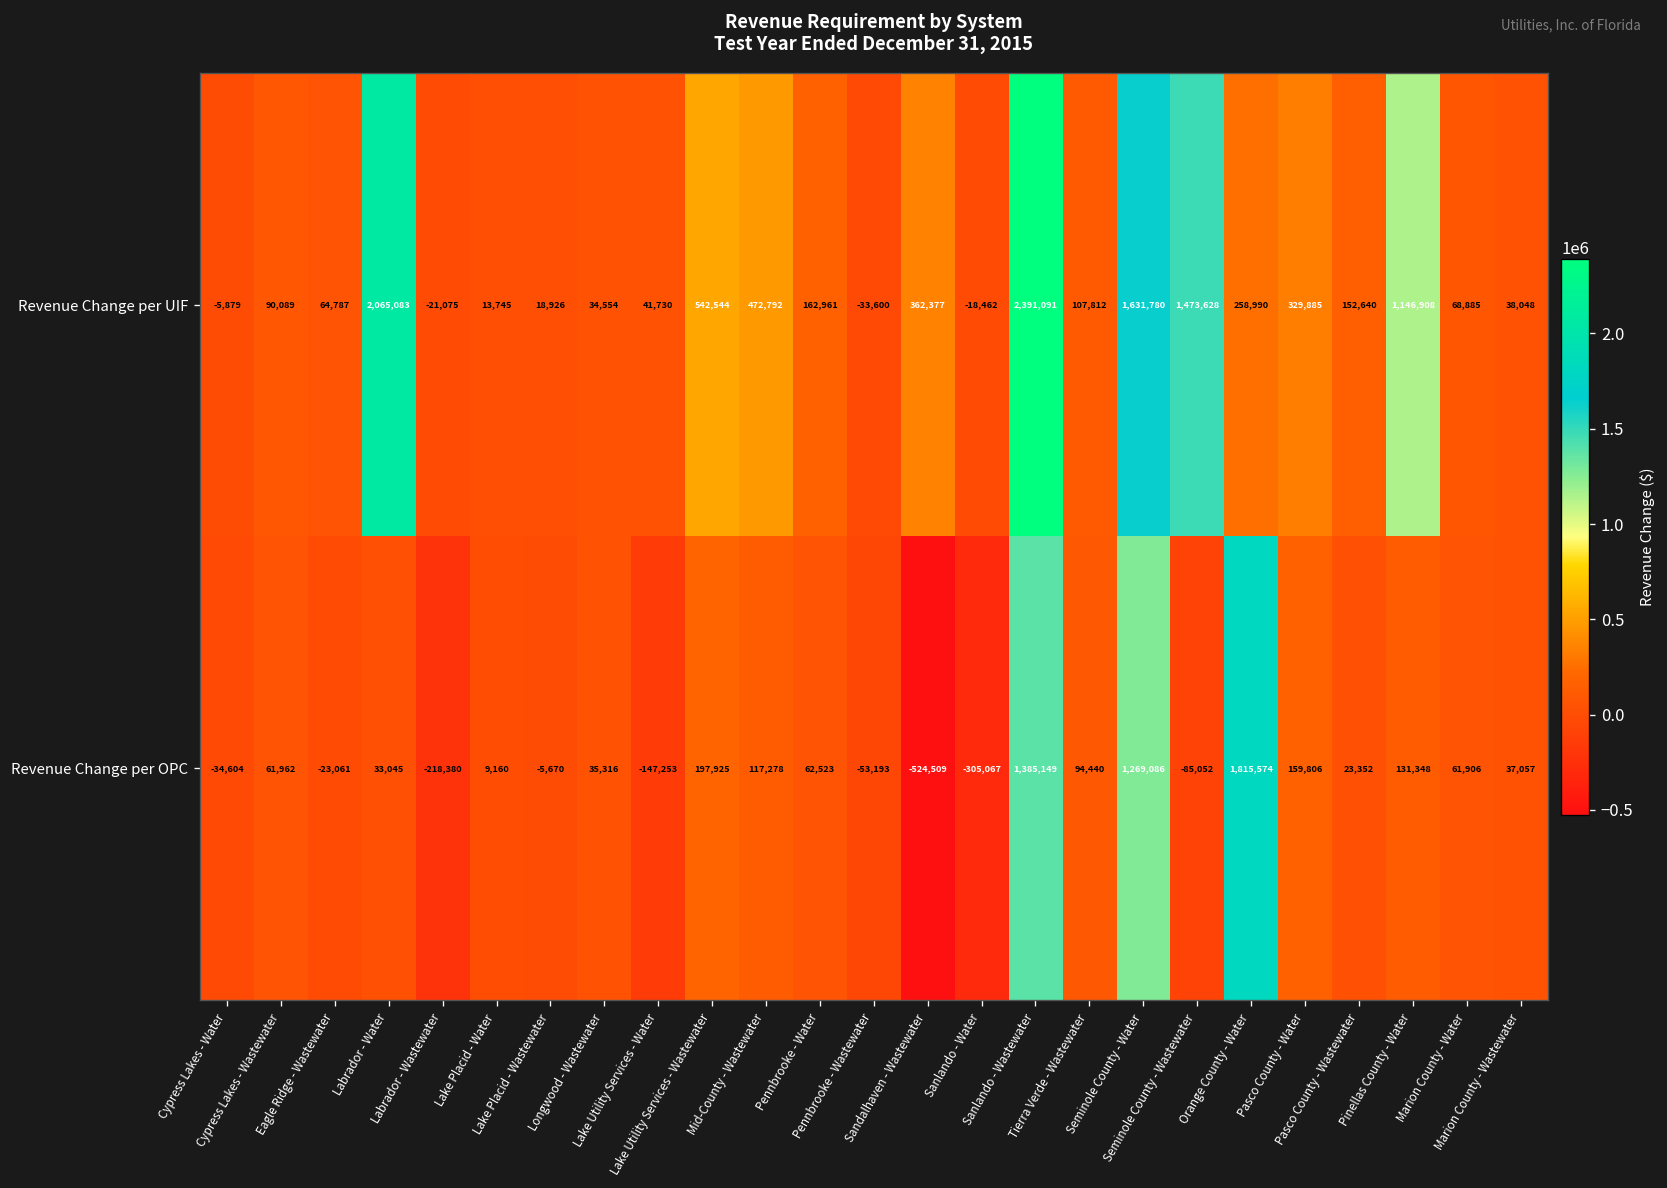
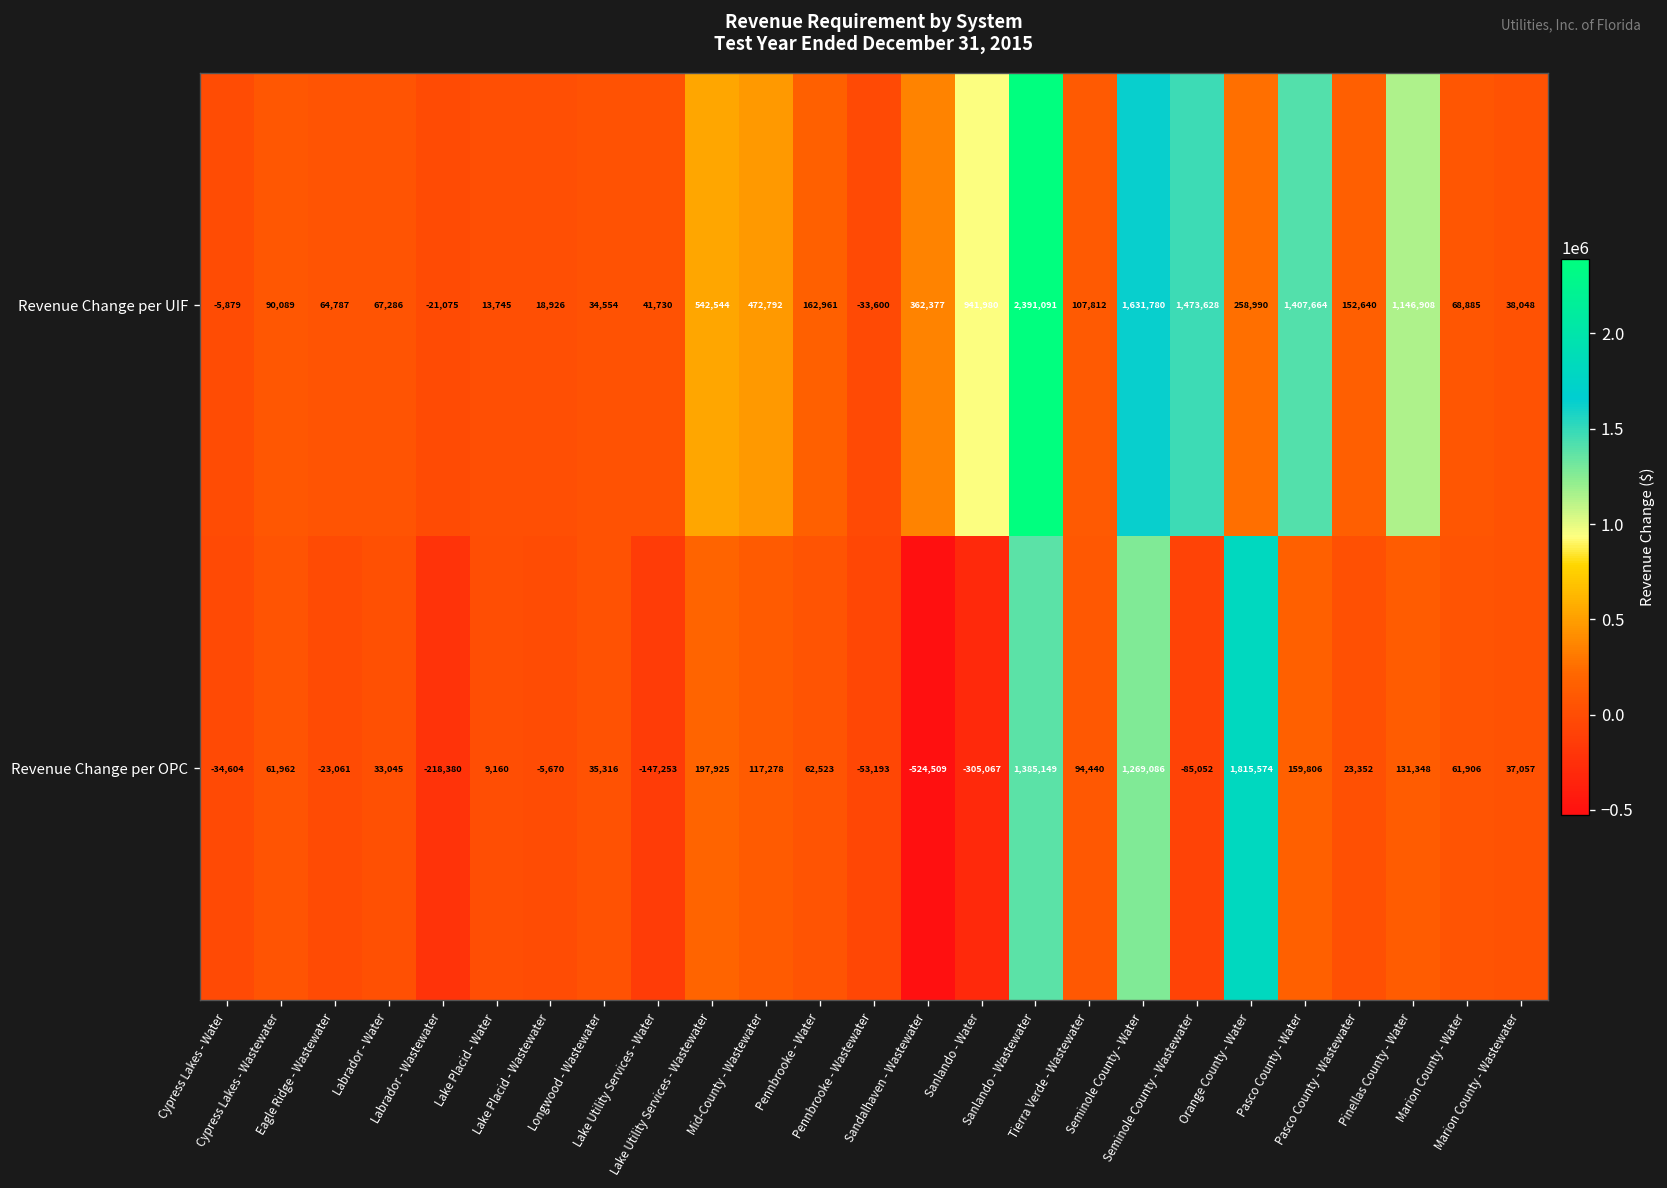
  {
    "Revenue Change per UIF": {
      "Cypress Lakes - Water": "-5,879",
      "Cypress Lakes - Wastewater": "90,089",
      "Eagle Ridge - Wastewater": "64,787",
-     "Labrador - Water": "2,065,083",
+     "Labrador - Water": "67,286",
      "Labrador - Wastewater": "-21,075",
      "Lake Placid - Water": "13,745",
      "Lake Placid - Wastewater": "18,926",
      "Longwood - Wastewater": "34,554",
      "Lake Utility Services - Water": "41,730",
      "Lake Utility Services - Wastewater": "542,544",
      "Mid-County - Wastewater": "472,792",
      "Pennbrooke - Water": "162,961",
      "Pennbrooke - Wastewater": "-33,600",
      "Sandalhaven - Wastewater": "362,377",
-     "Sanlando - Water": "-18,462",
+     "Sanlando - Water": "941,980",
      "Sanlando - Wastewater": "2,391,091",
      "Tierra Verde - Wastewater": "107,812",
      "Seminole County - Water": "1,631,780",
      "Seminole County - Wastewater": "1,473,628",
      "Orange County - Water": "258,990",
-     "Pasco County - Water": "329,885",
+     "Pasco County - Water": "1,407,664",
      "Pasco County - Wastewater": "152,640",
      "Pinellas County - Water": "1,146,908",
      "Marion County - Water": "68,885",
      "Marion County - Wastewater": "38,048"
    },
    "Revenue Change per OPC": {
      "Cypress Lakes - Water": "-34,604",
      "Cypress Lakes - Wastewater": "61,962",
      "Eagle Ridge - Wastewater": "-23,061",
      "Labrador - Water": "33,045",
      "Labrador - Wastewater": "-218,380",
      "Lake Placid - Water": "9,160",
      "Lake Placid - Wastewater": "-5,670",
      "Longwood - Wastewater": "35,316",
      "Lake Utility Services - Water": "-147,253",
      "Lake Utility Services - Wastewater": "197,925",
      "Mid-County - Wastewater": "117,278",
      "Pennbrooke - Water": "62,523",
      "Pennbrooke - Wastewater": "-53,193",
      "Sandalhaven - Wastewater": "-524,509",
      "Sanlando - Water": "-305,067",
      "Sanlando - Wastewater": "1,385,149",
      "Tierra Verde - Wastewater": "94,440",
      "Seminole County - Water": "1,269,086",
      "Seminole County - Wastewater": "-85,052",
      "Orange County - Water": "1,815,574",
      "Pasco County - Water": "159,806",
      "Pasco County - Wastewater": "23,352",
      "Pinellas County - Water": "131,348",
      "Marion County - Water": "61,906",
      "Marion County - Wastewater": "37,057"
    }
  }
